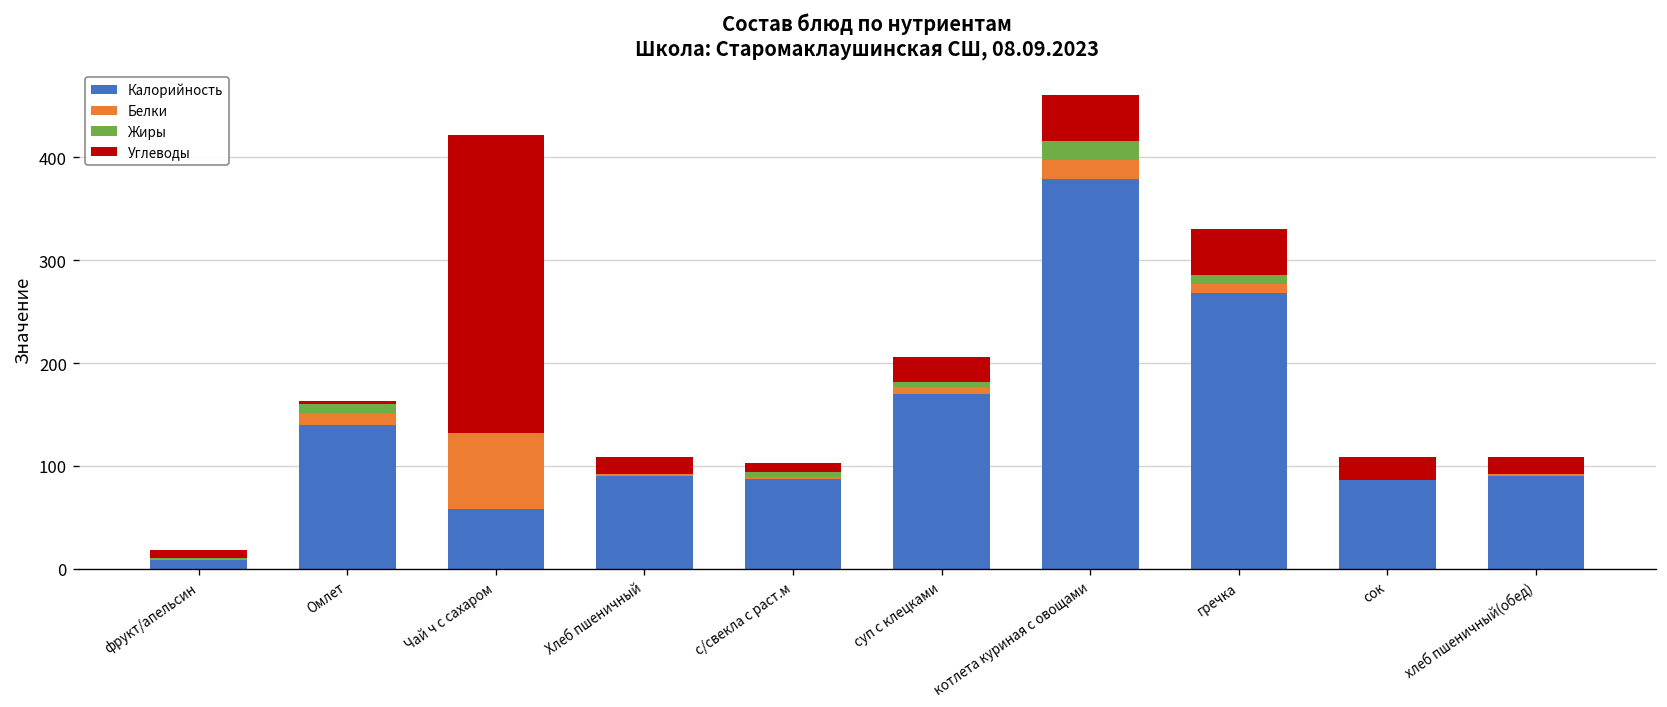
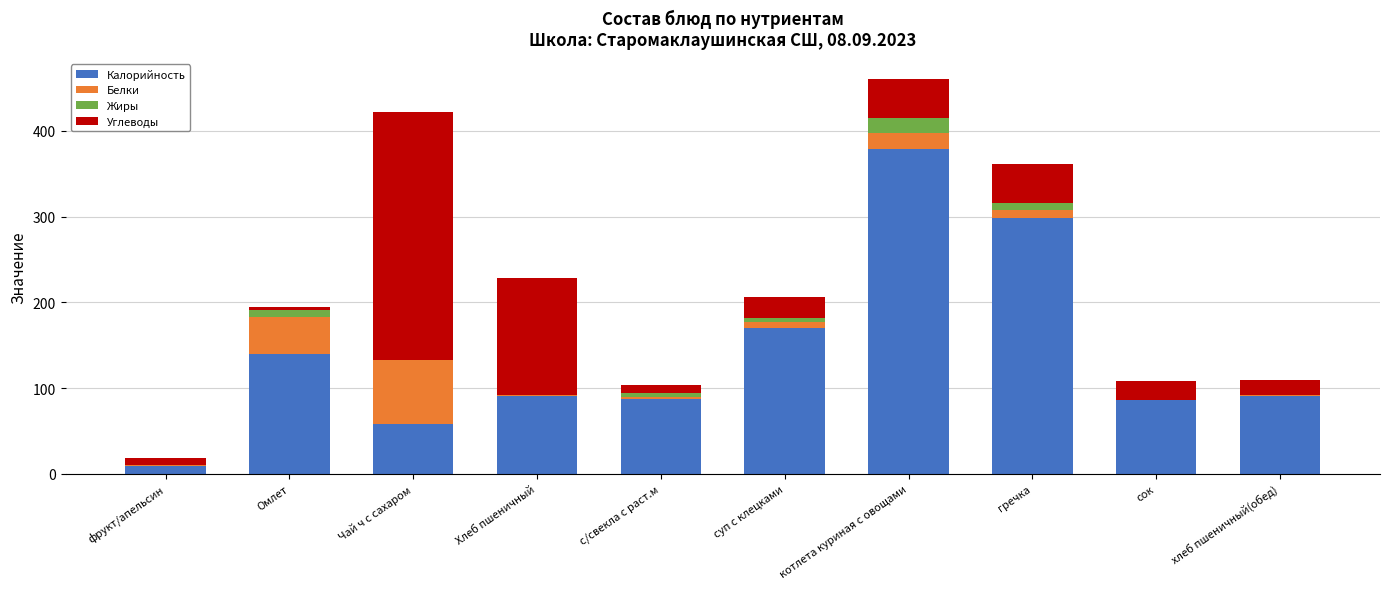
  {
    "Калорийность": {
      "фрукт/апельсин": 10,
      "Омлет": 140,
      "Чай ч с сахаром": 60,
      "Хлеб пшеничный": 90,
      "с/свекла с раст.м": 90,
      "суп с клецками": 170,
      "котлета куриная с овощами": 380,
-     "гречка": 270,
+     "гречка": 300,
      "сок": 90,
      "хлеб пшеничный(обед)": 90
    },
    "Белки": {
-     "Омлет": 10,
+     "Омлет": 40,
      "Чай ч с сахаром": 70,
      "суп с клецками": 10,
      "котлета куриная с овощами": 20,
      "гречка": 10,
      "сок": 0
    },
    "Жиры": {
      "Омлет": 10,
      "с/свекла с раст.м": 10,
      "суп с клецками": 10,
      "котлета куриная с овощами": 20,
      "гречка": 10
    },
    "Углеводы": {
      "фрукт/апельсин": 10,
      "Чай ч с сахаром": 290,
-     "Хлеб пшеничный": 20,
+     "Хлеб пшеничный": 140,
      "с/свекла с раст.м": 10,
      "суп с клецками": 20,
      "котлета куриная с овощами": 50,
      "гречка": 40,
      "сок": 20,
      "хлеб пшеничный(обед)": 20
    }
  }
